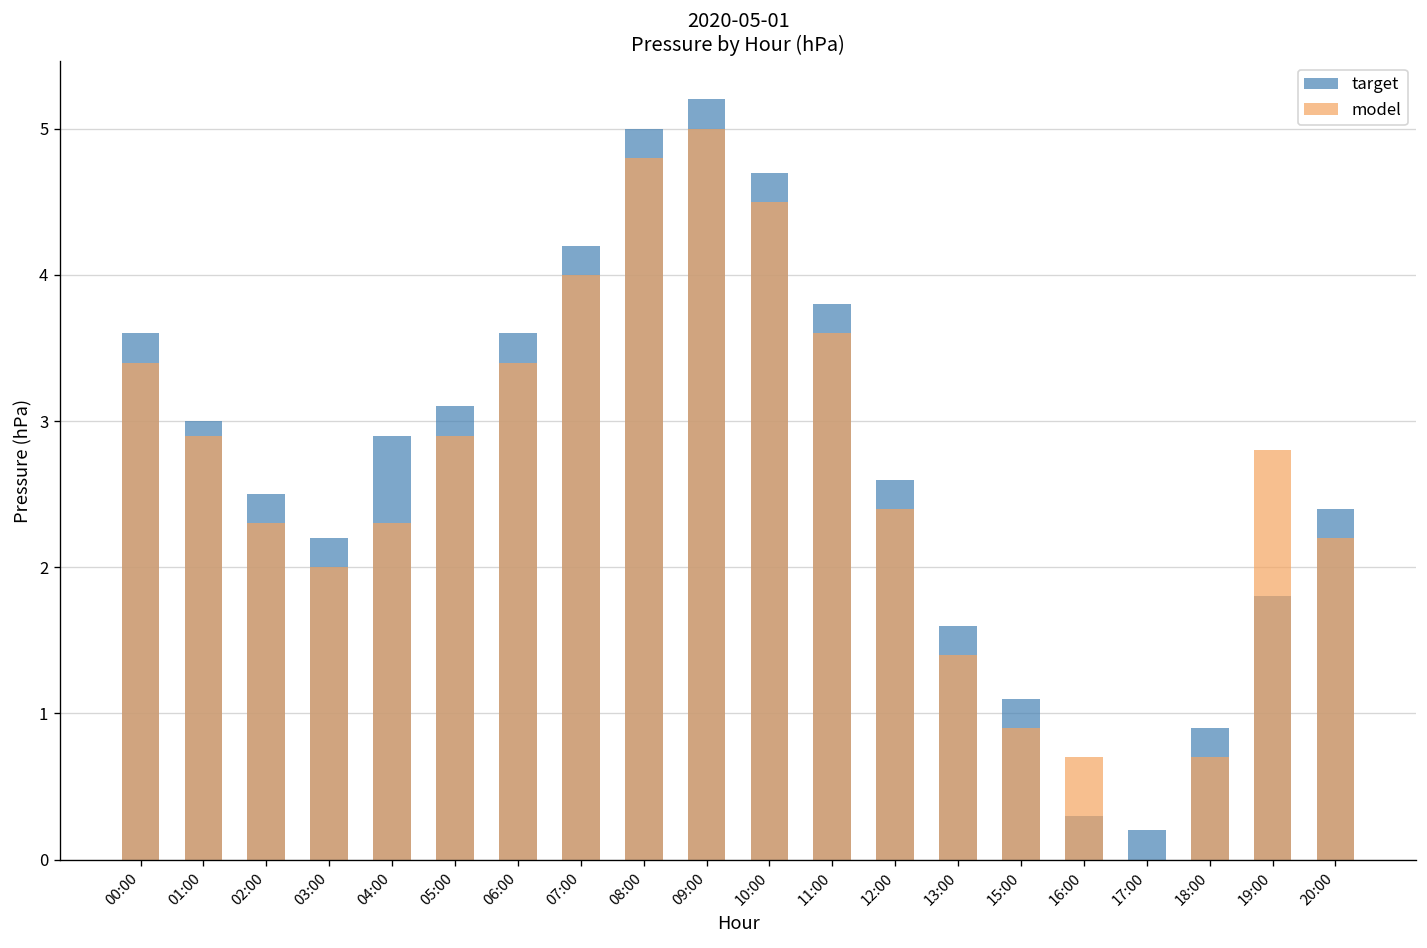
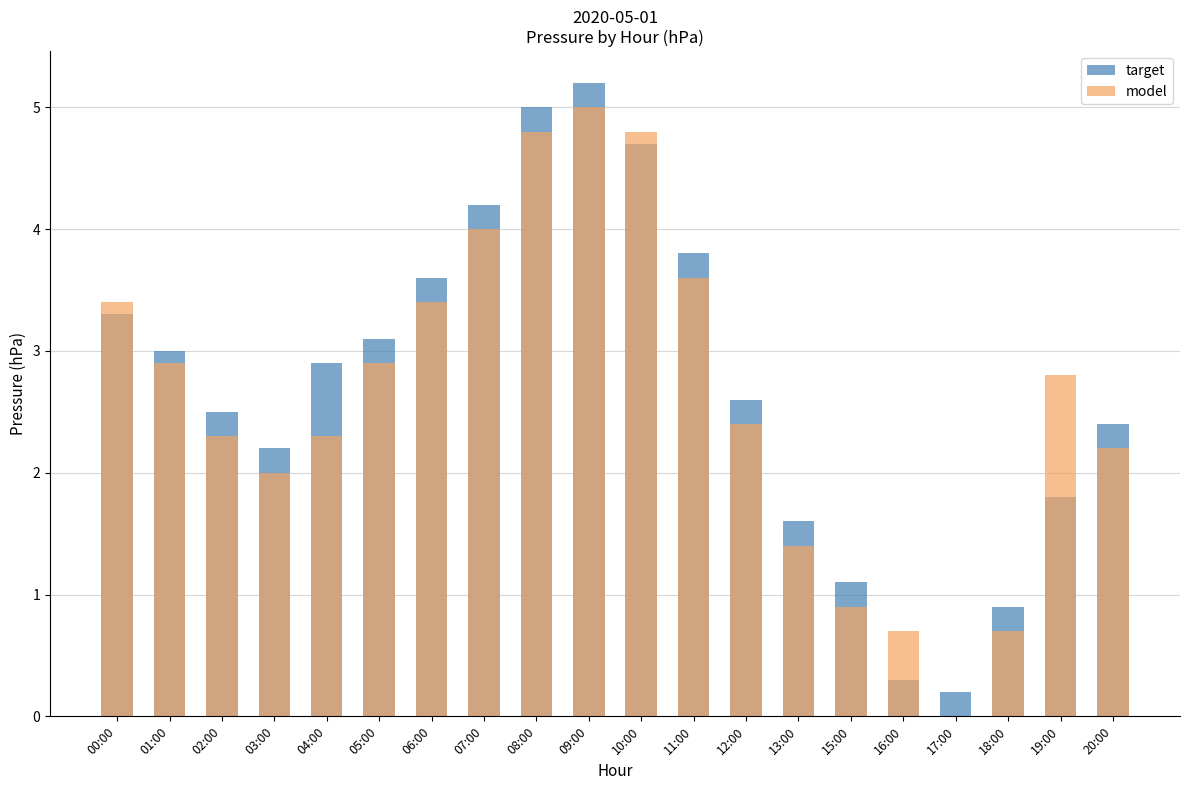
  {
    "target": {
-     "00:00": 3.60,
+     "00:00": 3.30,
      "01:00": 3.00,
      "02:00": 2.50,
      "03:00": 2.20,
      "04:00": 2.90,
      "05:00": 3.10,
      "06:00": 3.60,
      "07:00": 4.20,
      "08:00": 5.00,
      "09:00": 5.20,
      "11:00": 3.80,
      "12:00": 2.60,
      "13:00": 1.60,
      "15:00": 1.10,
      "17:00": 0.20,
      "18:00": 0.90,
      "20:00": 2.40
    },
    "model": {
-     "10:00": 4.50,
+     "10:00": 4.80,
      "16:00": 0.70,
      "17:00": 0.00,
      "19:00": 2.80
    }
  }
